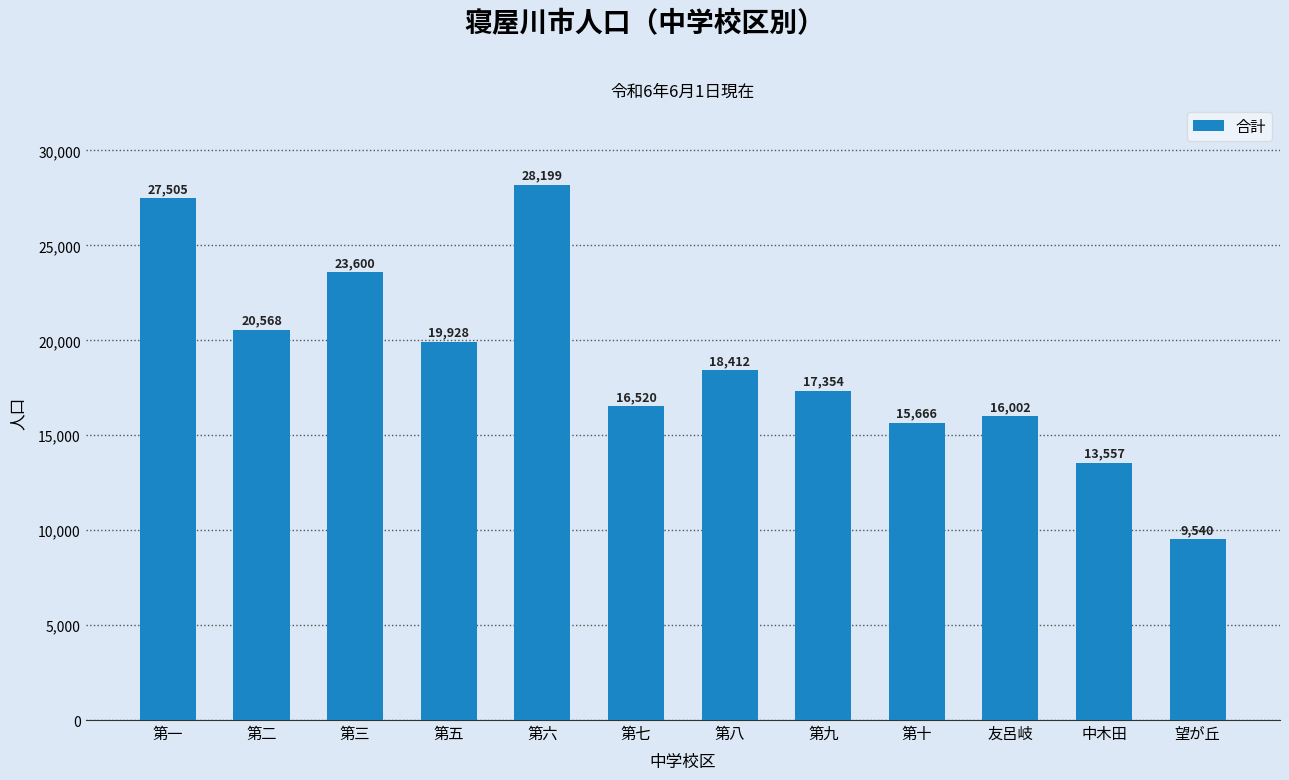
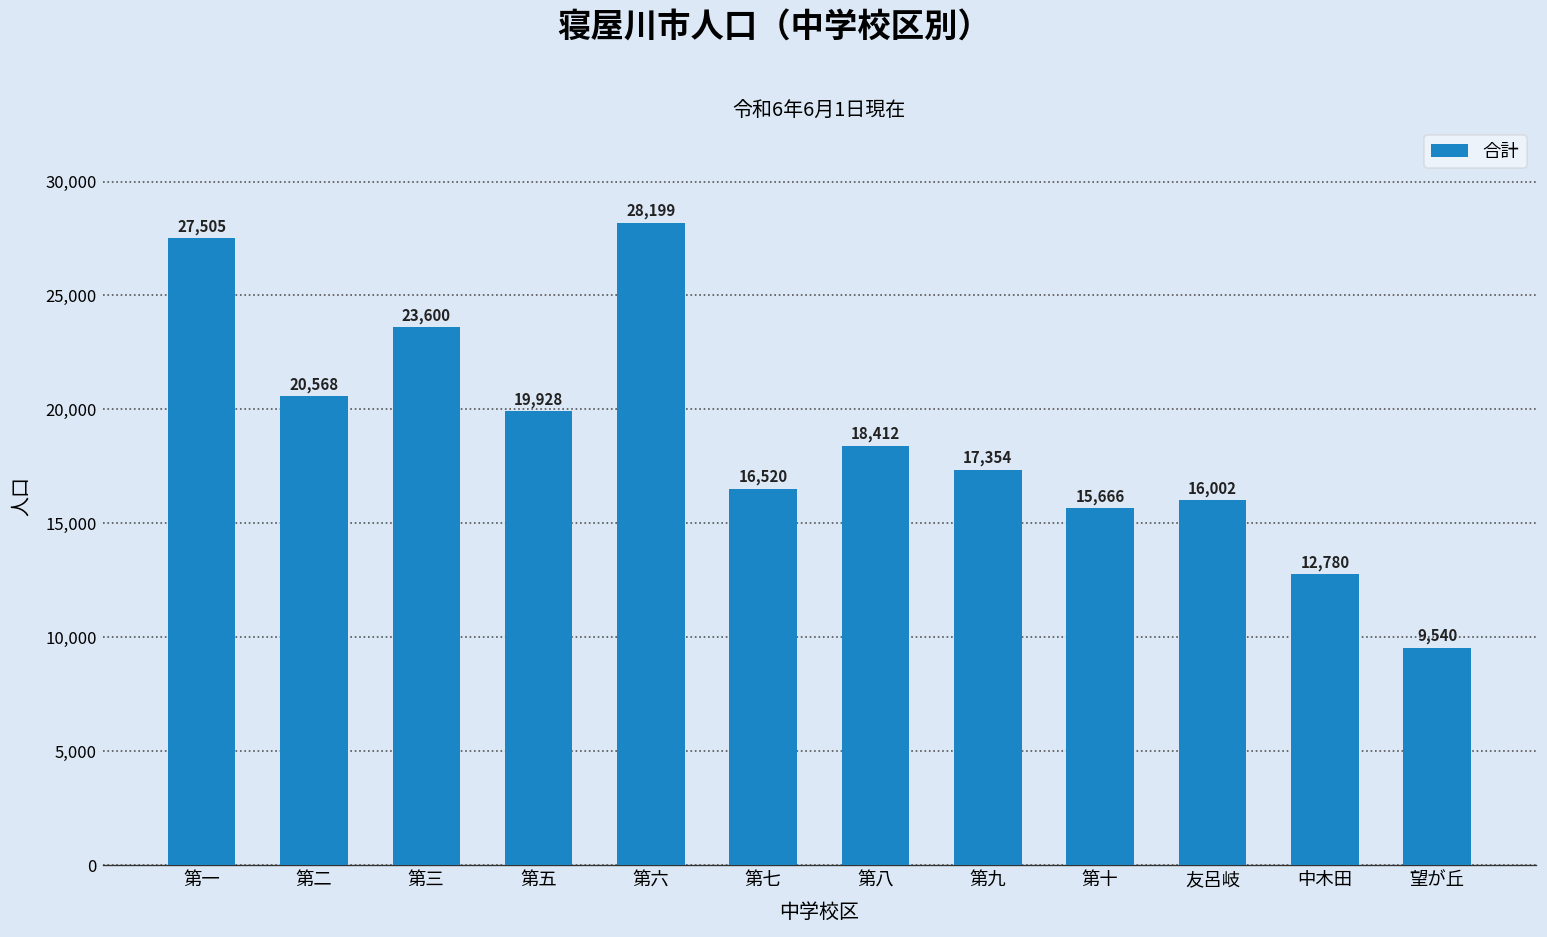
  {
    "第一": "27,505",
    "第二": "20,568",
    "第三": "23,600",
    "第五": "19,928",
    "第六": "28,199",
    "第七": "16,520",
    "第八": "18,412",
    "第九": "17,354",
    "第十": "15,666",
    "友呂岐": "16,002",
-   "中木田": "13,557",
+   "中木田": "12,780",
    "望が丘": "9,540"
  }
